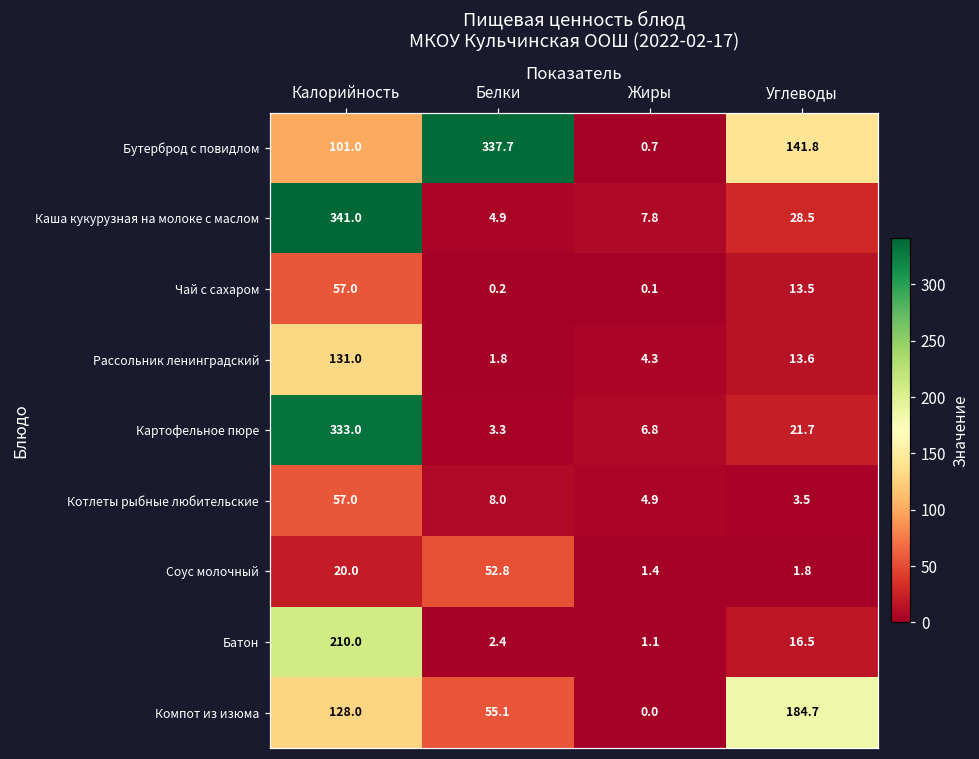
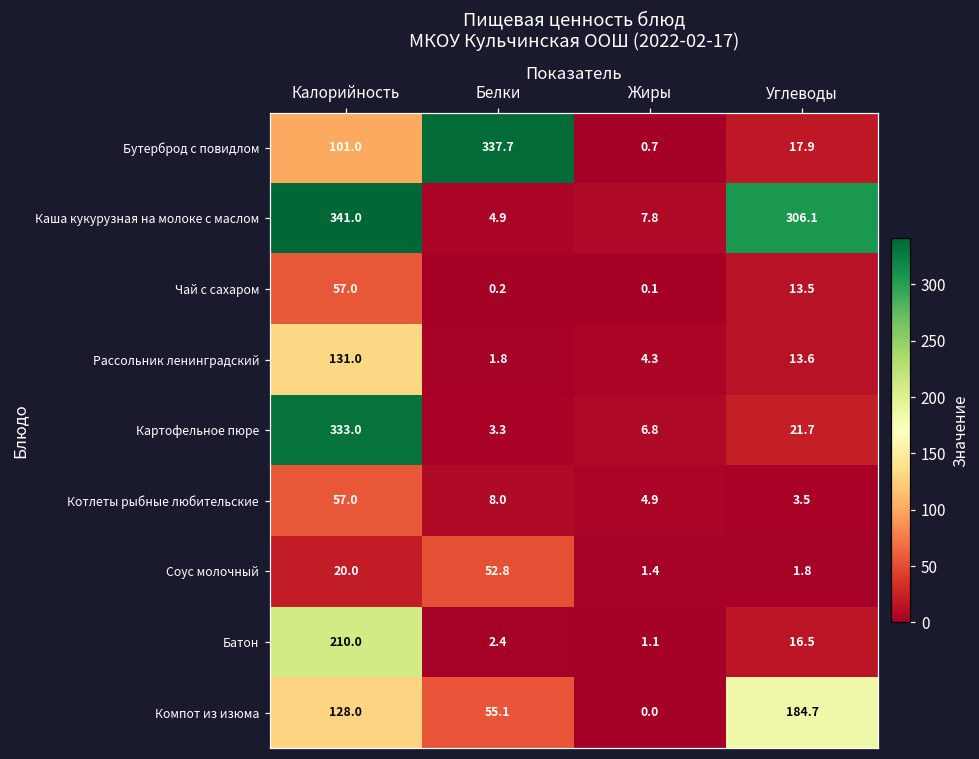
  {
    "Бутерброд с повидлом": {
      "Калорийность": 101.0,
      "Белки": 337.7,
      "Жиры": 0.7,
-     "Углеводы": 141.8
+     "Углеводы": 17.9
    },
    "Каша кукурузная на молоке с маслом": {
      "Калорийность": 341.0,
      "Белки": 4.9,
      "Жиры": 7.8,
-     "Углеводы": 28.5
+     "Углеводы": 306.1
    },
    "Чай с сахаром": {
      "Калорийность": 57.0,
      "Белки": 0.2,
      "Жиры": 0.1,
      "Углеводы": 13.5
    },
    "Рассольник ленинградский": {
      "Калорийность": 131.0,
      "Белки": 1.8,
      "Жиры": 4.3,
      "Углеводы": 13.6
    },
    "Картофельное пюре": {
      "Калорийность": 333.0,
      "Белки": 3.3,
      "Жиры": 6.8,
      "Углеводы": 21.7
    },
    "Котлеты рыбные любительские": {
      "Калорийность": 57.0,
      "Белки": 8.0,
      "Жиры": 4.9,
      "Углеводы": 3.5
    },
    "Соус молочный": {
      "Калорийность": 20.0,
      "Белки": 52.8,
      "Жиры": 1.4,
      "Углеводы": 1.8
    },
    "Батон": {
      "Калорийность": 210.0,
      "Белки": 2.4,
      "Жиры": 1.1,
      "Углеводы": 16.5
    },
    "Компот из изюма": {
      "Калорийность": 128.0,
      "Белки": 55.1,
      "Жиры": 0.0,
      "Углеводы": 184.7
    }
  }
